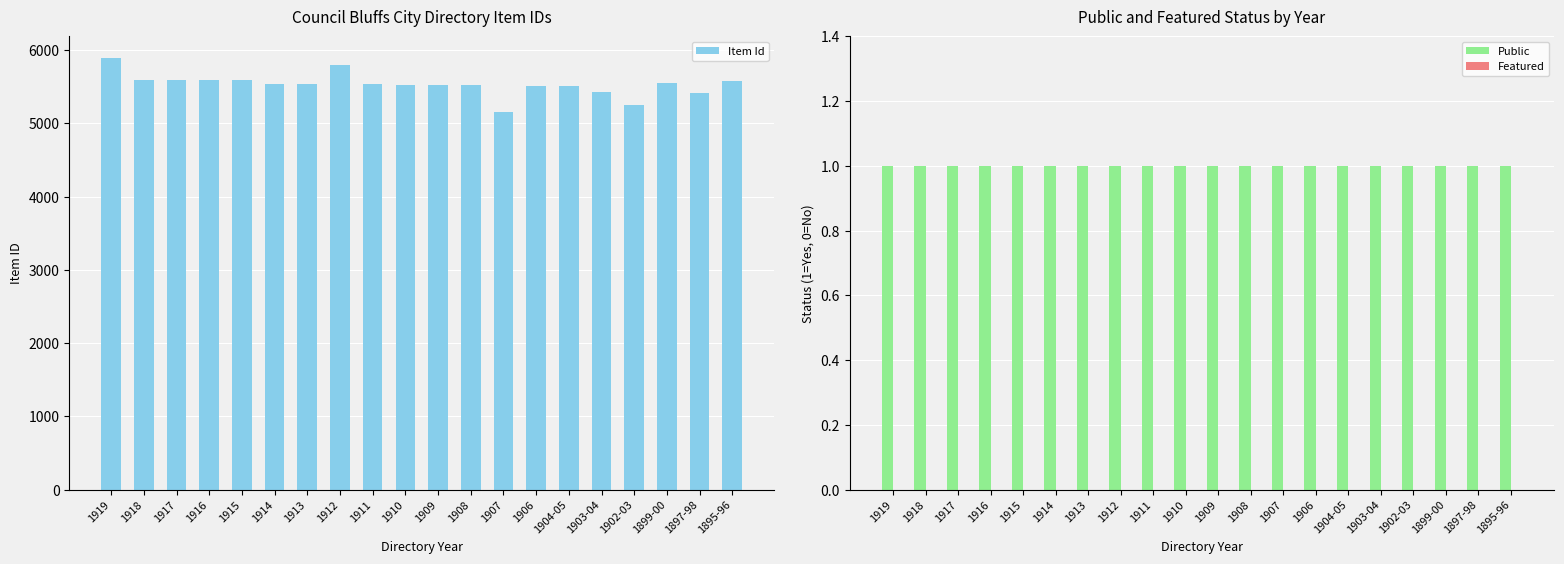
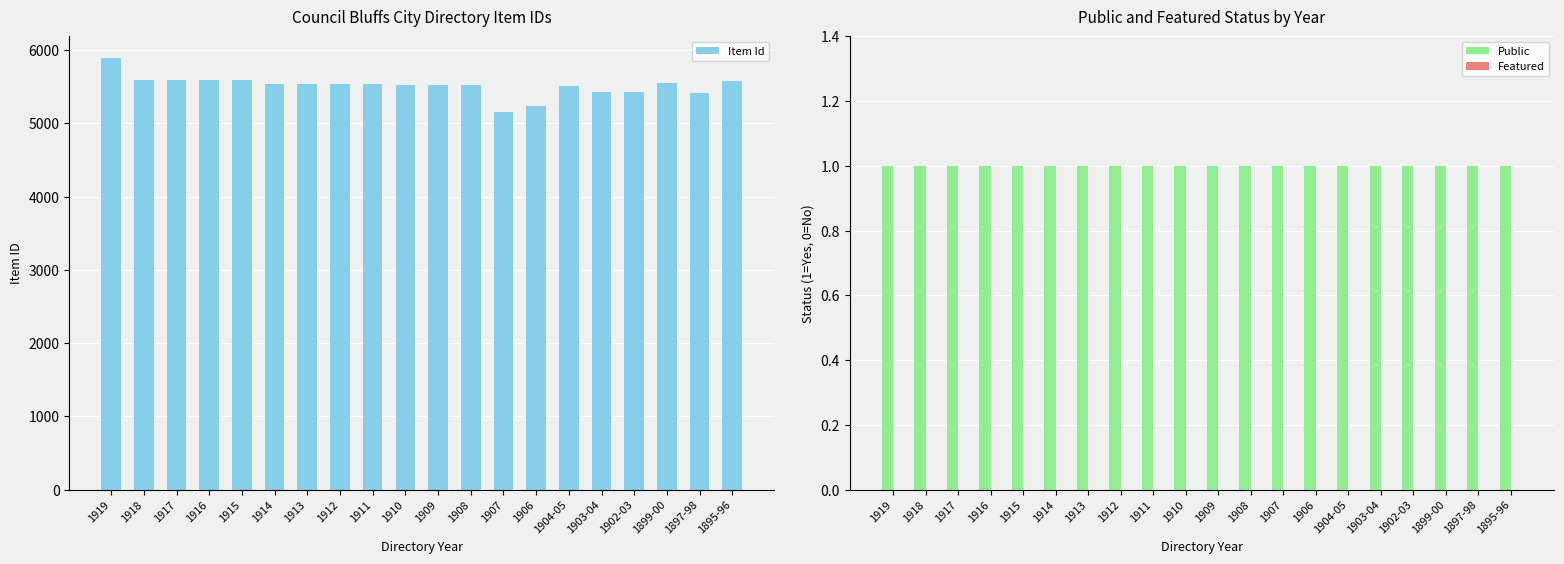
  {
    "Council Bluffs City Directory Item IDs": {
      "1919": 5900,
      "1918": 5600,
      "1917": 5600,
      "1916": 5600,
      "1915": 5600,
      "1914": 5500,
      "1913": 5500,
-     "1912": 5800,
+     "1912": 5500,
      "1911": 5500,
      "1910": 5500,
      "1909": 5500,
      "1908": 5500,
      "1907": 5100,
-     "1906": 5500,
+     "1906": 5200,
      "1904-05": 5500,
      "1903-04": 5400,
-     "1902-03": 5300,
+     "1902-03": 5400,
      "1899-00": 5600,
      "1897-98": 5400,
      "1895-96": 5600
    },
    "Public and Featured Status by Year": {
      "Public": {
        "1919": 1.00,
        "1918": 1.00,
        "1917": 1.00,
        "1916": 1.00,
        "1915": 1.00,
        "1914": 1.00,
        "1913": 1.00,
        "1912": 1.00,
        "1911": 1.00,
        "1910": 1.00,
        "1909": 1.00,
        "1908": 1.00,
        "1907": 1.00,
        "1906": 1.00,
        "1904-05": 1.00,
        "1903-04": 1.00,
        "1902-03": 1.00,
        "1899-00": 1.00,
        "1897-98": 1.00,
        "1895-96": 1.00
      },
      "Featured": {
        "1919": 0.00,
        "1918": 0.00,
        "1917": 0.00,
        "1916": 0.00,
        "1915": 0.00,
        "1914": 0.00,
        "1913": 0.00,
        "1912": 0.00,
        "1911": 0.00,
        "1910": 0.00,
        "1909": 0.00,
        "1908": 0.00,
        "1907": 0.00,
        "1906": 0.00,
        "1904-05": 0.00,
        "1903-04": 0.00,
        "1902-03": 0.00,
        "1899-00": 0.00,
        "1897-98": 0.00,
        "1895-96": 0.00
      }
    }
  }
